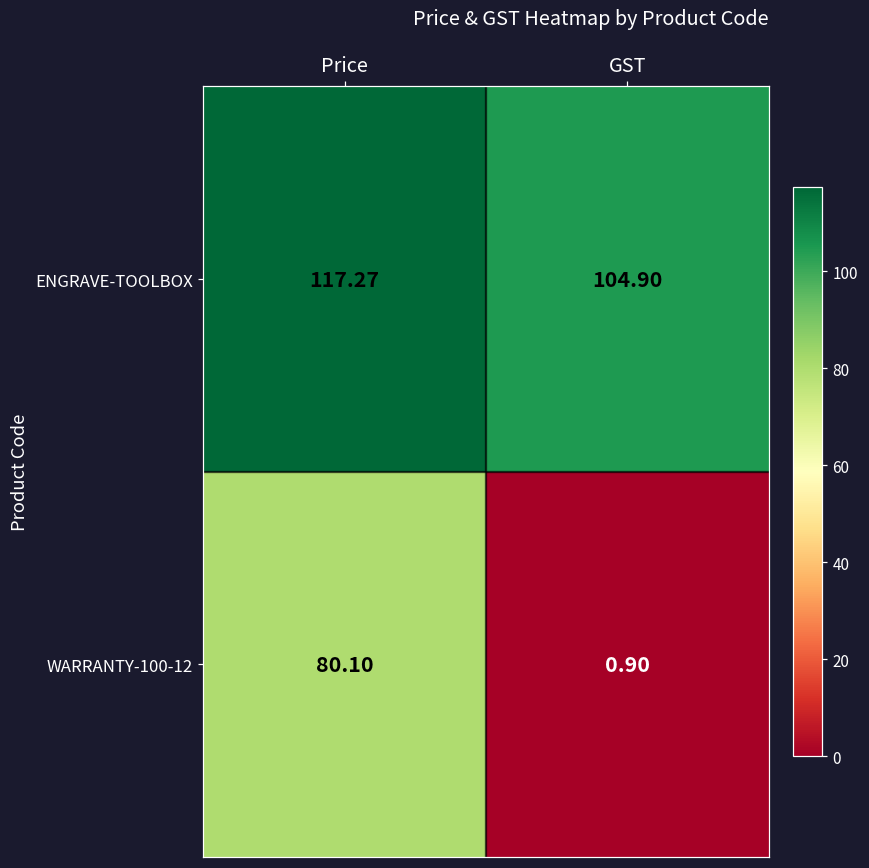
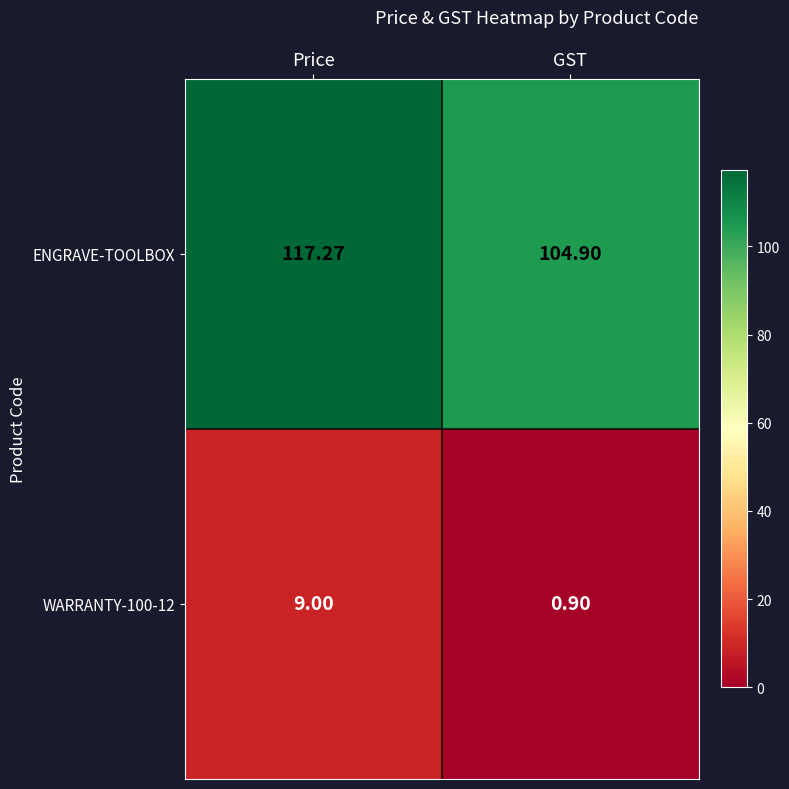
  {
    "ENGRAVE-TOOLBOX": {
      "Price": 117.27,
      "GST": 104.90
    },
    "WARRANTY-100-12": {
-     "Price": 80.10,
+     "Price": 9.00,
      "GST": 0.90
    }
  }
